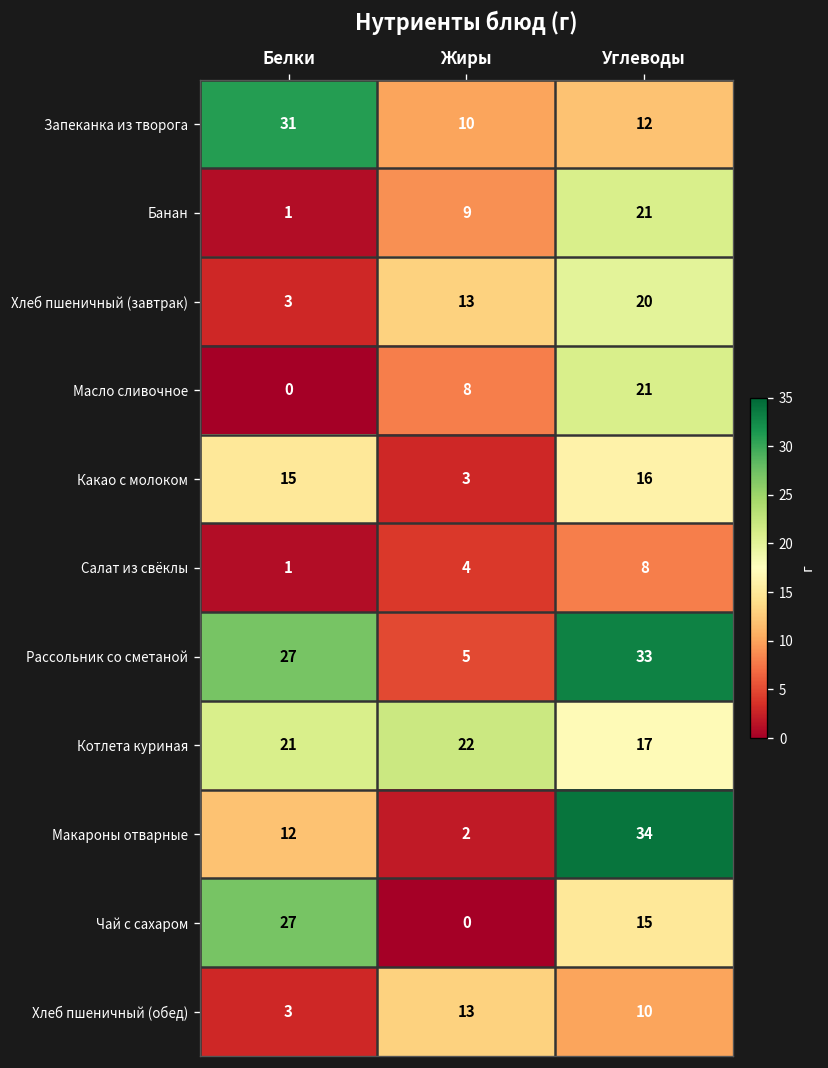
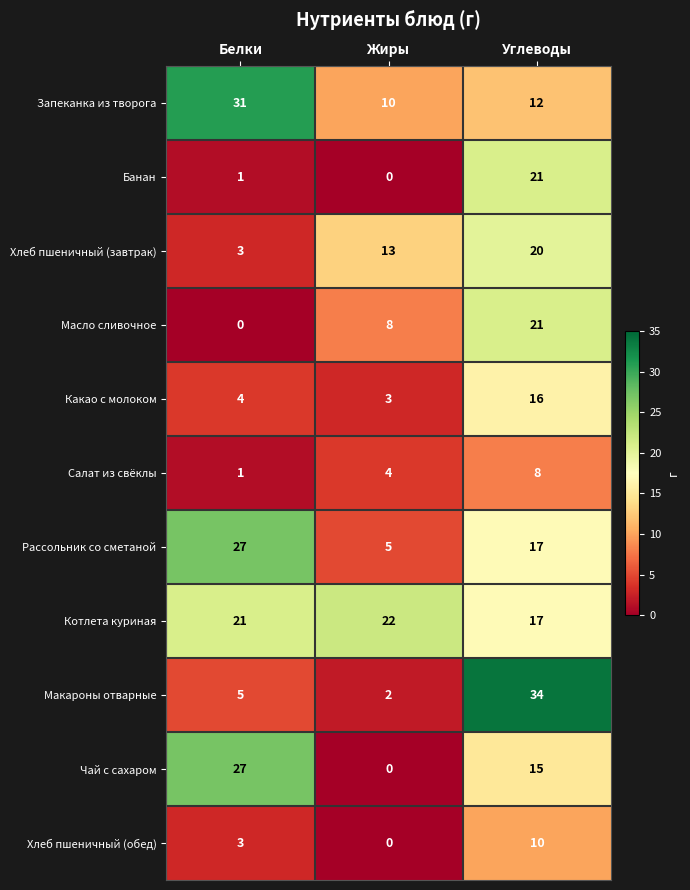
  {
    "Запеканка из творога": {
      "Белки": 31,
      "Жиры": 10,
      "Углеводы": 12
    },
    "Банан": {
      "Белки": 1,
-     "Жиры": 9,
+     "Жиры": 0,
      "Углеводы": 21
    },
    "Хлеб пшеничный (завтрак)": {
      "Белки": 3,
      "Жиры": 13,
      "Углеводы": 20
    },
    "Масло сливочное": {
      "Белки": 0,
      "Жиры": 8,
      "Углеводы": 21
    },
    "Какао с молоком": {
-     "Белки": 15,
+     "Белки": 4,
      "Жиры": 3,
      "Углеводы": 16
    },
    "Салат из свёклы": {
      "Белки": 1,
      "Жиры": 4,
      "Углеводы": 8
    },
    "Рассольник со сметаной": {
      "Белки": 27,
      "Жиры": 5,
-     "Углеводы": 33
+     "Углеводы": 17
    },
    "Котлета куриная": {
      "Белки": 21,
      "Жиры": 22,
      "Углеводы": 17
    },
    "Макароны отварные": {
-     "Белки": 12,
+     "Белки": 5,
      "Жиры": 2,
      "Углеводы": 34
    },
    "Чай с сахаром": {
      "Белки": 27,
      "Жиры": 0,
      "Углеводы": 15
    },
    "Хлеб пшеничный (обед)": {
      "Белки": 3,
-     "Жиры": 13,
+     "Жиры": 0,
      "Углеводы": 10
    }
  }
